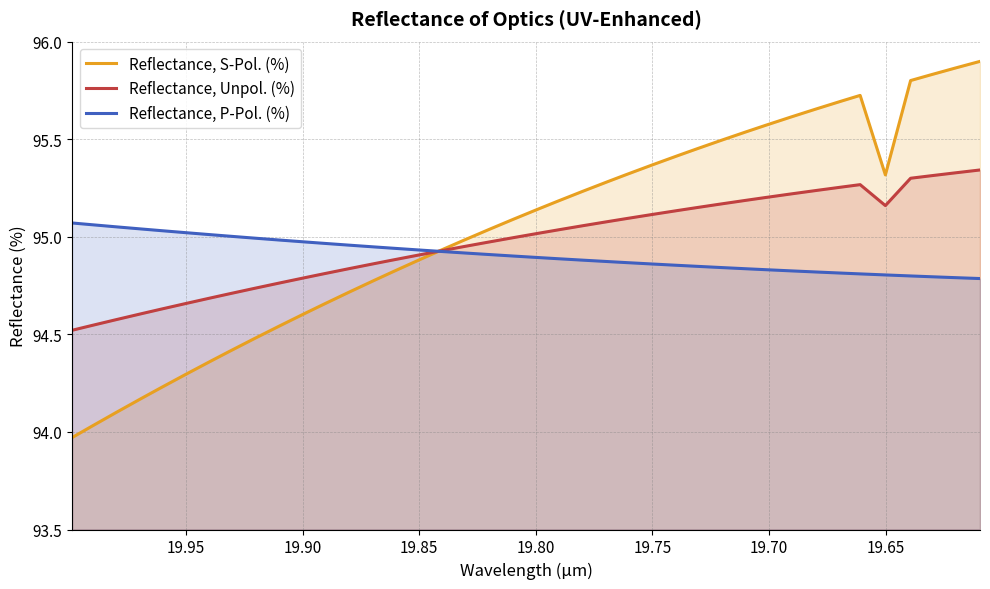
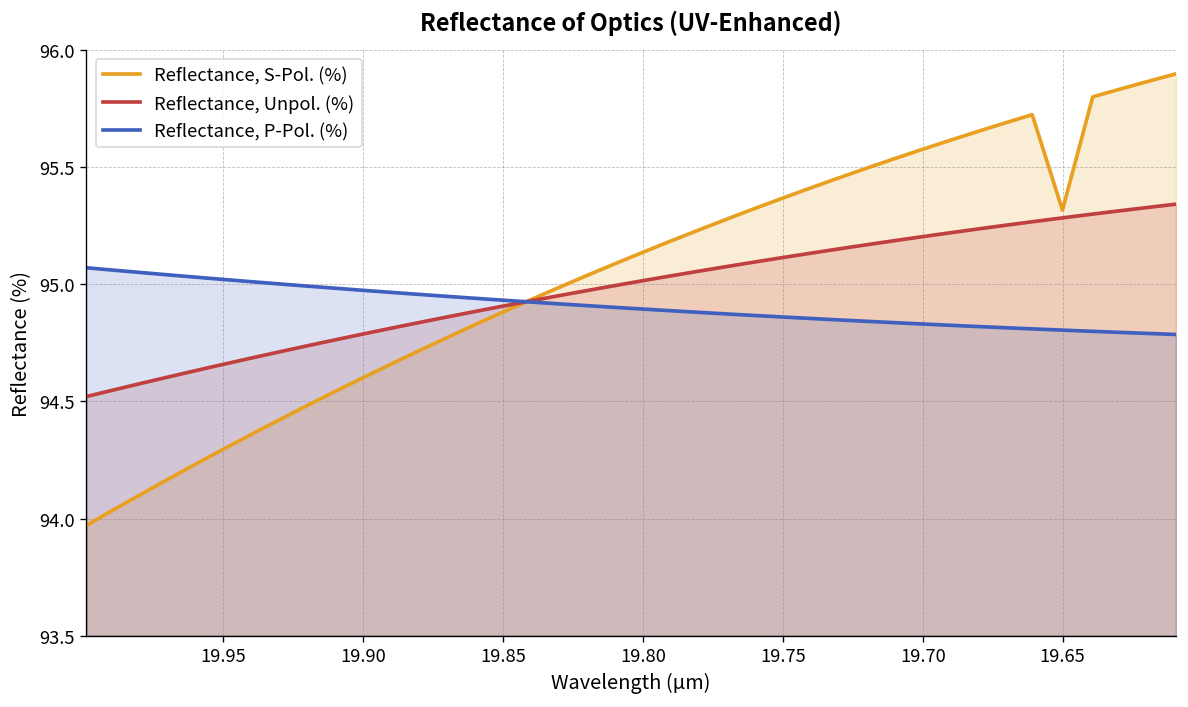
  {
    "Reflectance, S-Pol. (%)": {
      "19.65": 95.32
    },
    "Reflectance, Unpol. (%)": {
-     "19.65": 95.16
+     "19.65": 95.28
    },
    "Reflectance, P-Pol. (%)": {
      "19.65": 94.80
    }
  }
